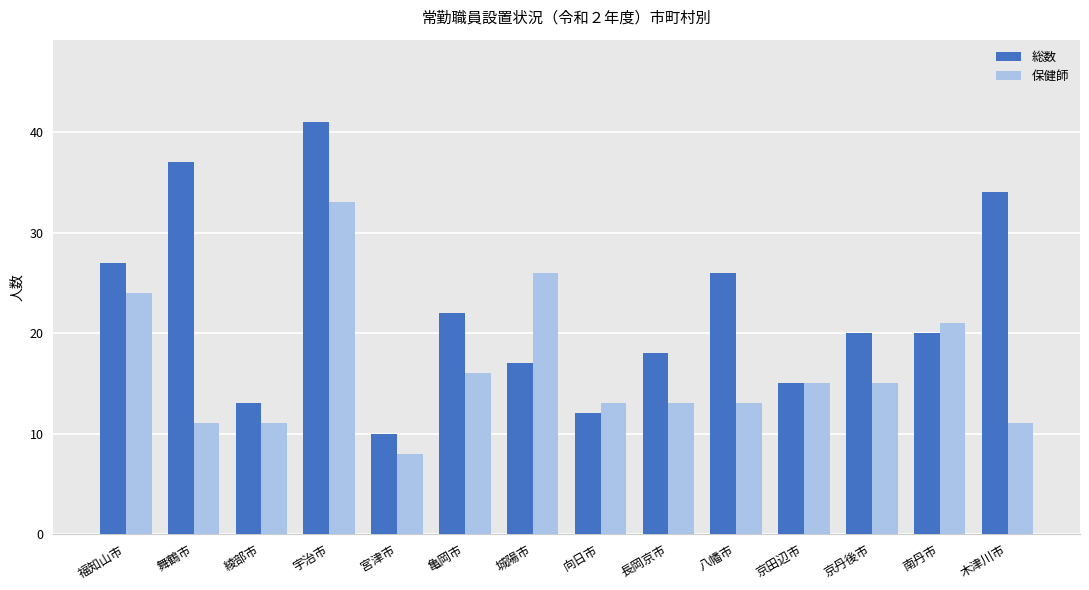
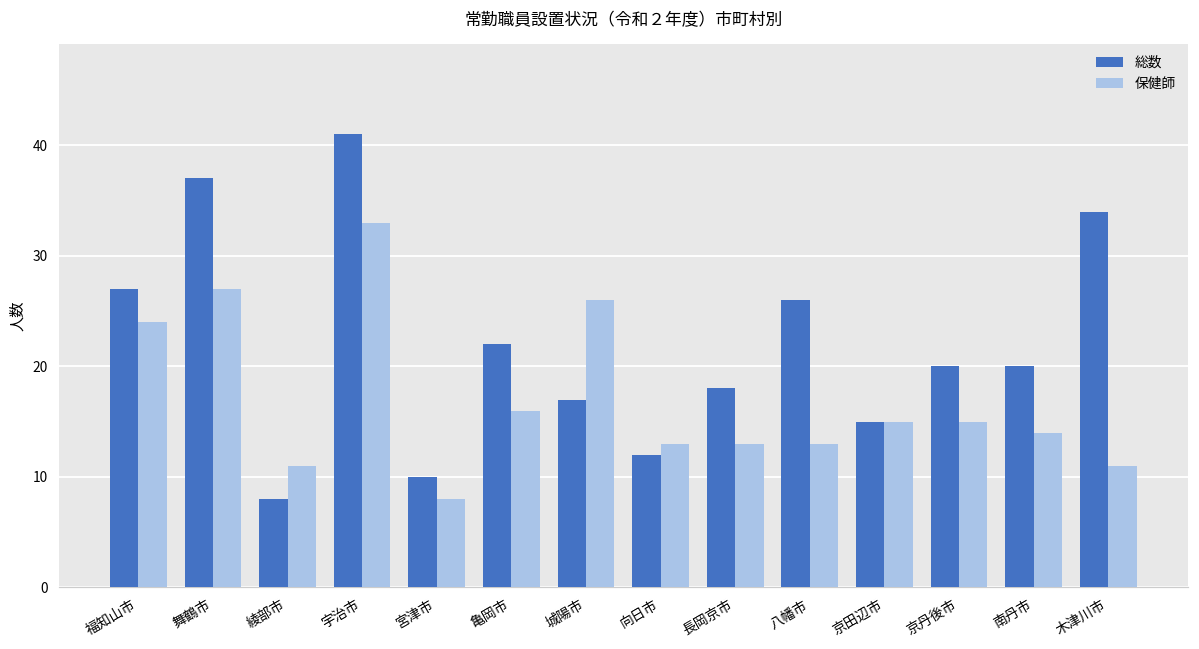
  {
    "総数": {
      "福知山市": 27,
      "舞鶴市": 37,
-     "綾部市": 13,
+     "綾部市": 8,
      "宇治市": 41,
      "宮津市": 10,
      "亀岡市": 22,
      "城陽市": 17,
      "向日市": 12,
      "長岡京市": 18,
      "八幡市": 26,
      "京田辺市": 15,
      "京丹後市": 20,
      "南丹市": 20,
      "木津川市": 34
    },
    "保健師": {
      "福知山市": 24,
-     "舞鶴市": 11,
+     "舞鶴市": 27,
      "綾部市": 11,
      "宇治市": 33,
      "宮津市": 8,
      "亀岡市": 16,
      "城陽市": 26,
      "向日市": 13,
      "長岡京市": 13,
      "八幡市": 13,
      "京田辺市": 15,
      "京丹後市": 15,
-     "南丹市": 21,
+     "南丹市": 14,
      "木津川市": 11
    }
  }
